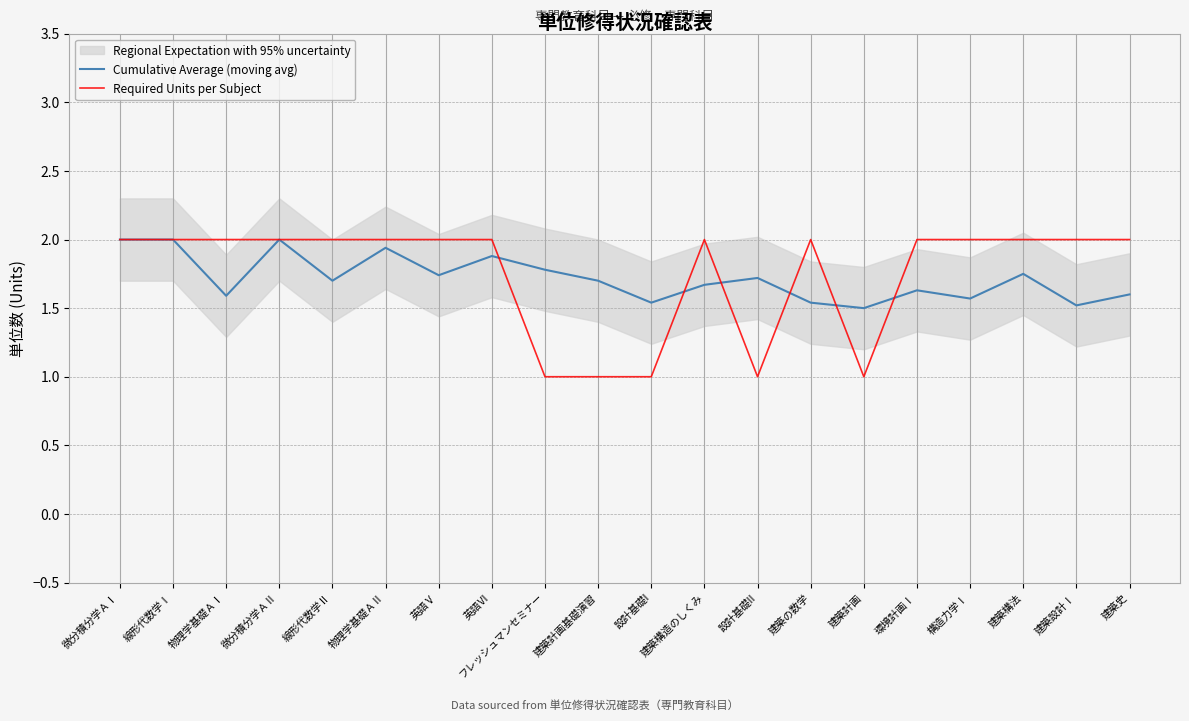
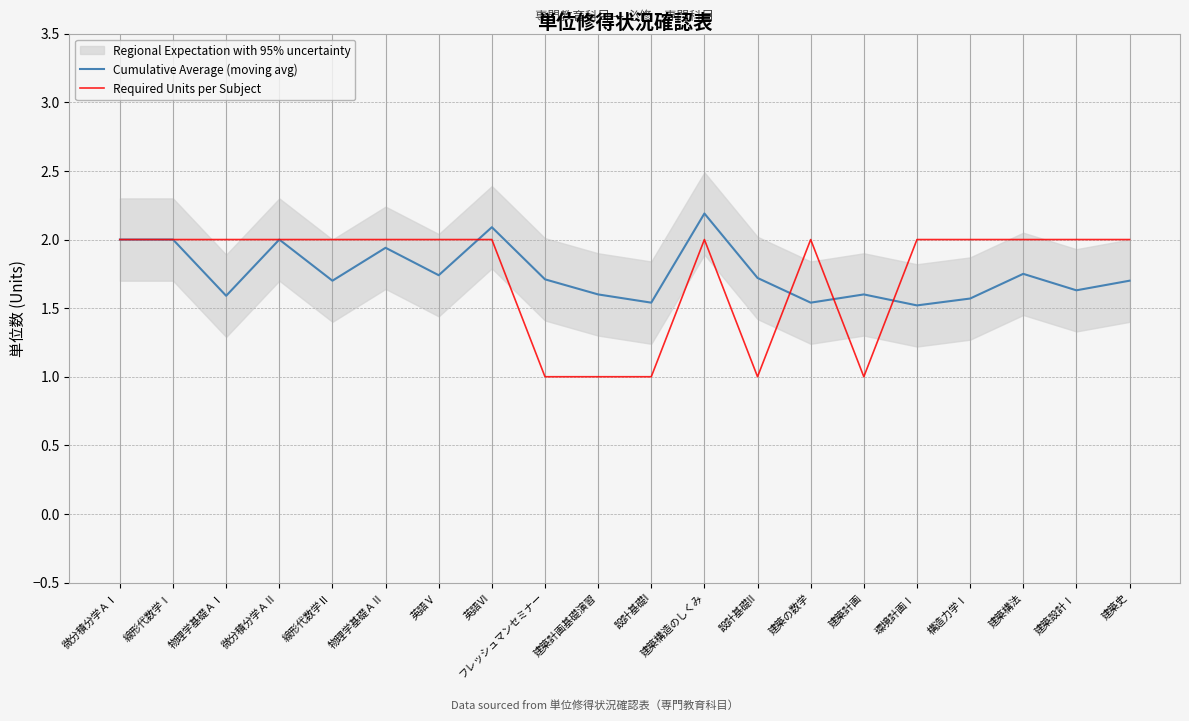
  {
    "Cumulative Average (moving avg)": {
      "物理学基礎ＡⅠ": 1.59,
      "線形代数学Ⅱ": 1.70,
      "物理学基礎ＡⅡ": 1.94,
      "英語Ⅴ": 1.74,
-     "英語Ⅵ": 1.88,
-     "フレッシュマンセミナー": 1.78,
-     "建築計画基礎演習": 1.7,
+     "英語Ⅵ": 2.09,
+     "フレッシュマンセミナー": 1.71,
+     "建築計画基礎演習": 1.6,
      "設計基礎I": 1.54,
-     "建築構造のしくみ": 1.67,
+     "建築構造のしくみ": 2.19,
      "設計基礎II": 1.72,
      "建築の数学": 1.54,
-     "建築計画": 1.5,
-     "環境計画Ⅰ": 1.63,
+     "建築計画": 1.6,
+     "環境計画Ⅰ": 1.52,
      "構造力学Ⅰ": 1.57,
      "建築構法": 1.75,
-     "建築設計Ⅰ": 1.52,
-     "建築史": 1.6
+     "建築設計Ⅰ": 1.63,
+     "建築史": 1.7
    },
    "Required Units per Subject": {
      "物理学基礎ＡⅠ": 2.00,
      "物理学基礎ＡⅡ": 2.00,
      "英語Ⅴ": 2.00,
      "英語Ⅵ": 2.00,
      "フレッシュマンセミナー": 1.00,
      "建築計画基礎演習": 1.00,
      "設計基礎I": 1.00,
      "建築構造のしくみ": 2.00,
      "設計基礎II": 1.00,
      "建築の数学": 2.00,
      "建築計画": 1.00,
      "環境計画Ⅰ": 2.00,
      "構造力学Ⅰ": 2.00,
      "建築構法": 2.00,
      "建築設計Ⅰ": 2.00
    }
  }
